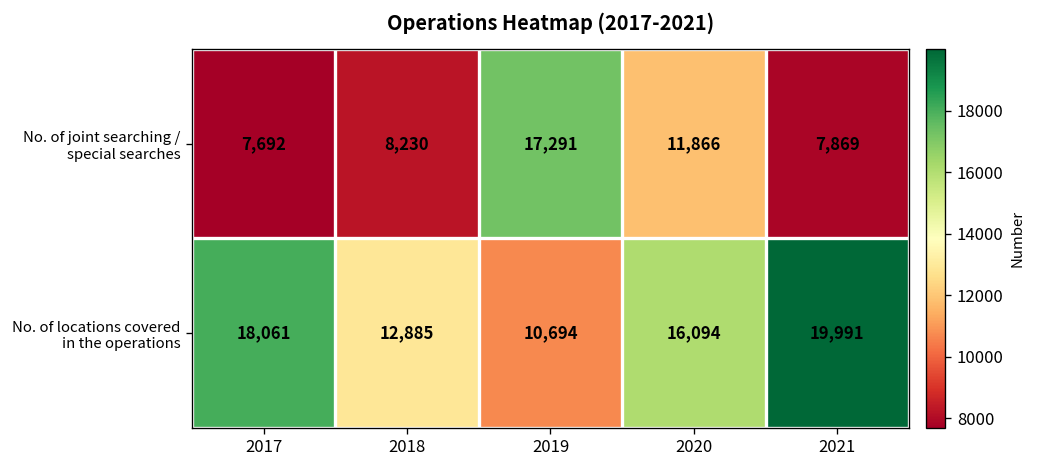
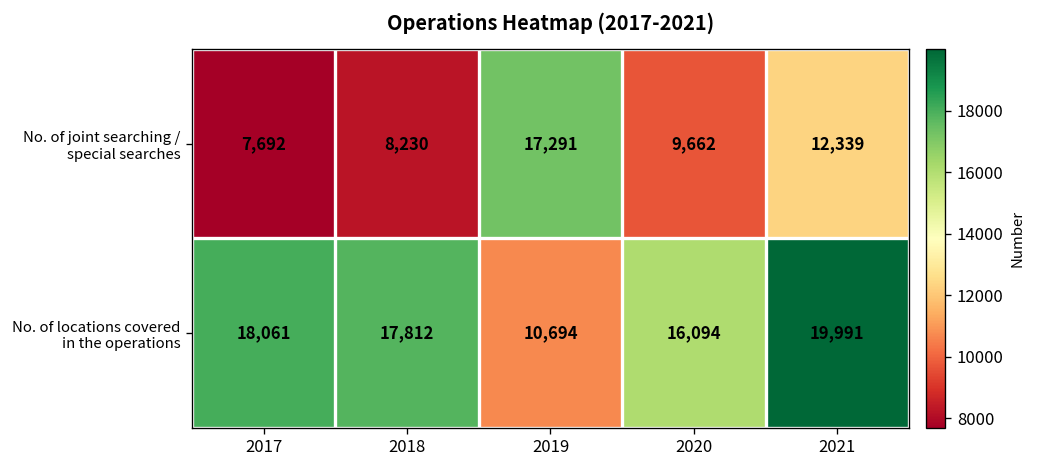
  {
    "No. of joint searching / special searches": {
      "2017": "7,692",
      "2018": "8,230",
      "2019": "17,291",
-     "2020": "11,866",
-     "2021": "7,869"
+     "2020": "9,662",
+     "2021": "12,339"
    },
    "No. of locations covered in the operations": {
      "2017": "18,061",
-     "2018": "12,885",
+     "2018": "17,812",
      "2019": "10,694",
      "2020": "16,094",
      "2021": "19,991"
    }
  }
